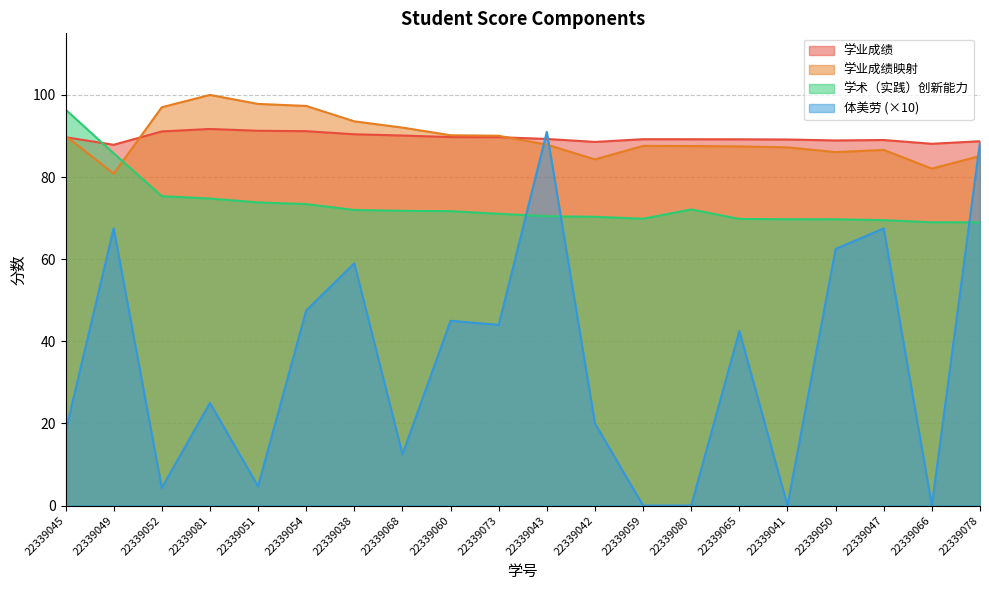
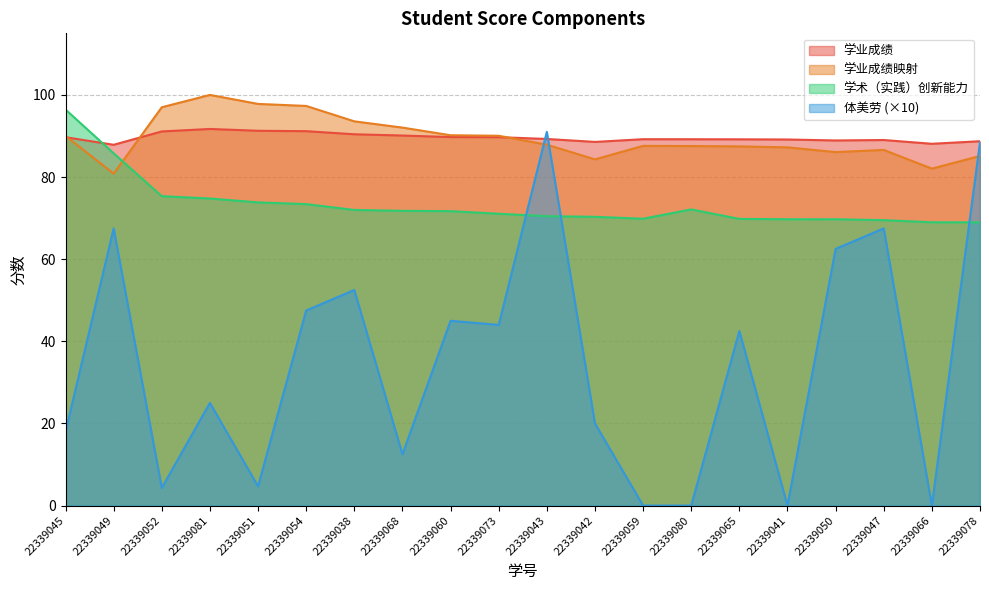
  {
    "学术（实践）创新能力": {
      "22339045": 96,
      "22339049": 86,
      "22339052": 75,
      "22339081": 75,
      "22339051": 74,
      "22339054": 73,
      "22339038": 72,
      "22339068": 72,
      "22339060": 72,
      "22339073": 71,
      "22339043": 70,
      "22339042": 70,
      "22339059": 70,
      "22339080": 72,
      "22339065": 70,
      "22339041": 70,
      "22339050": 70,
      "22339047": 70,
      "22339066": 69,
      "22339078": 69
    },
    "体美劳 (×10)": {
      "22339045": 18,
      "22339049": 68,
      "22339052": 4,
      "22339081": 25,
      "22339051": 5,
      "22339054": 48,
-     "22339038": 59,
+     "22339038": 53,
      "22339068": 13,
      "22339060": 45,
      "22339073": 44,
      "22339043": 91,
      "22339042": 20,
      "22339059": 0,
      "22339080": 0,
      "22339065": 43,
      "22339041": 0,
      "22339050": 63,
      "22339047": 68,
      "22339066": 0
    }
  }
